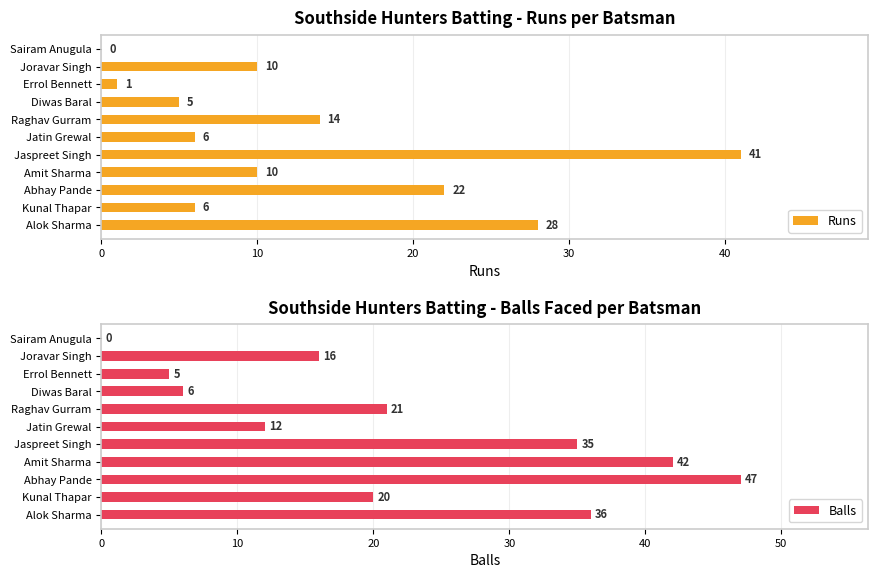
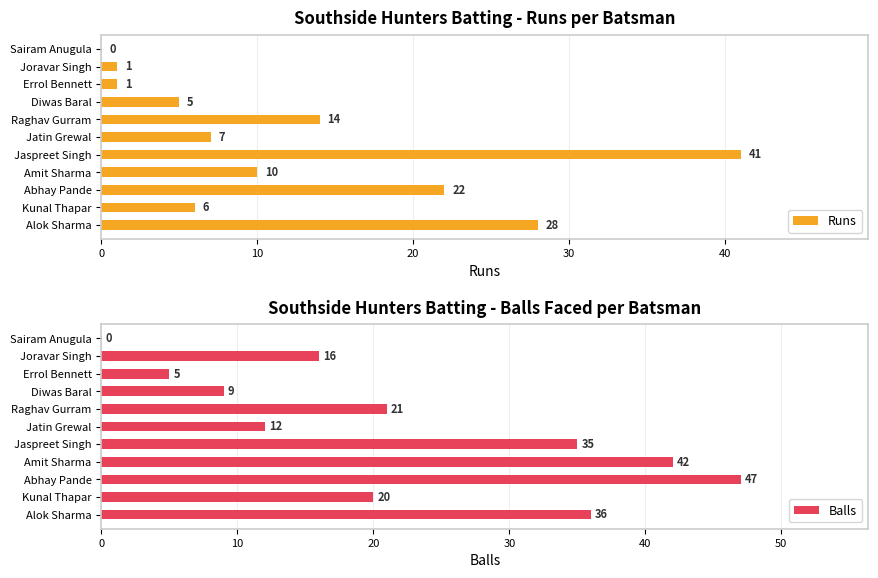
  {
    "Southside Hunters Batting - Runs per Batsman": {
      "Sairam Anugula": 0,
-     "Joravar Singh": 10,
+     "Joravar Singh": 1,
      "Errol Bennett": 1,
      "Diwas Baral": 5,
      "Raghav Gurram": 14,
-     "Jatin Grewal": 6,
+     "Jatin Grewal": 7,
      "Jaspreet Singh": 41,
      "Amit Sharma": 10,
      "Abhay Pande": 22,
      "Kunal Thapar": 6,
      "Alok Sharma": 28
    },
    "Southside Hunters Batting - Balls Faced per Batsman": {
      "Sairam Anugula": 0,
      "Joravar Singh": 16,
      "Errol Bennett": 5,
-     "Diwas Baral": 6,
+     "Diwas Baral": 9,
      "Raghav Gurram": 21,
      "Jatin Grewal": 12,
      "Jaspreet Singh": 35,
      "Amit Sharma": 42,
      "Abhay Pande": 47,
      "Kunal Thapar": 20,
      "Alok Sharma": 36
    }
  }
